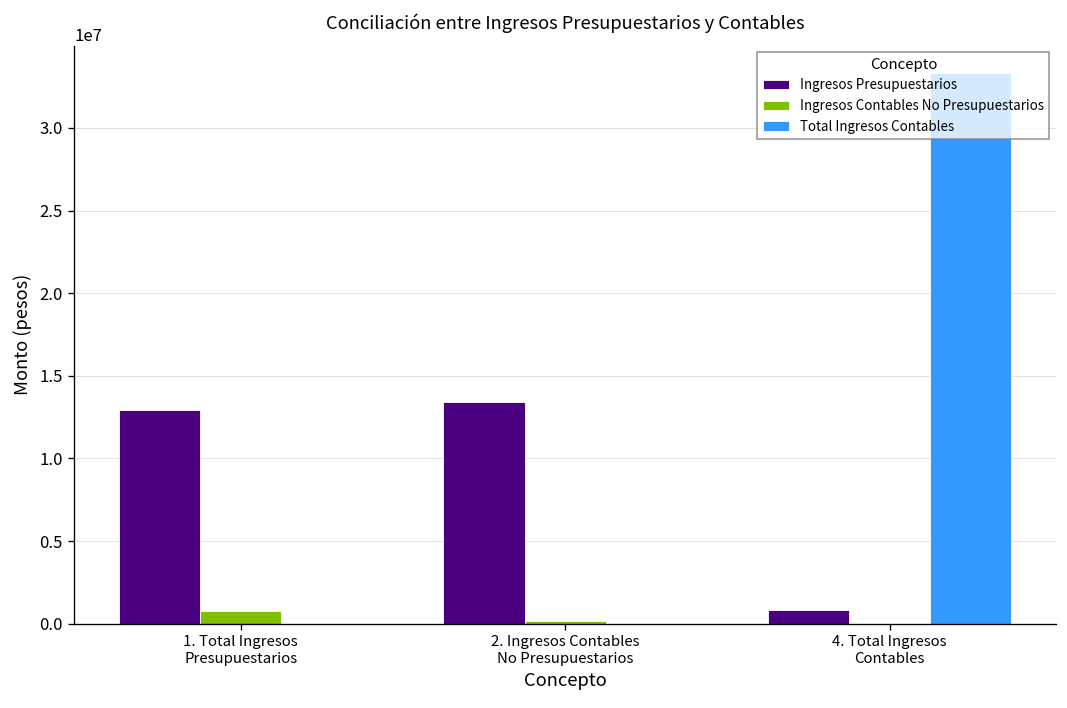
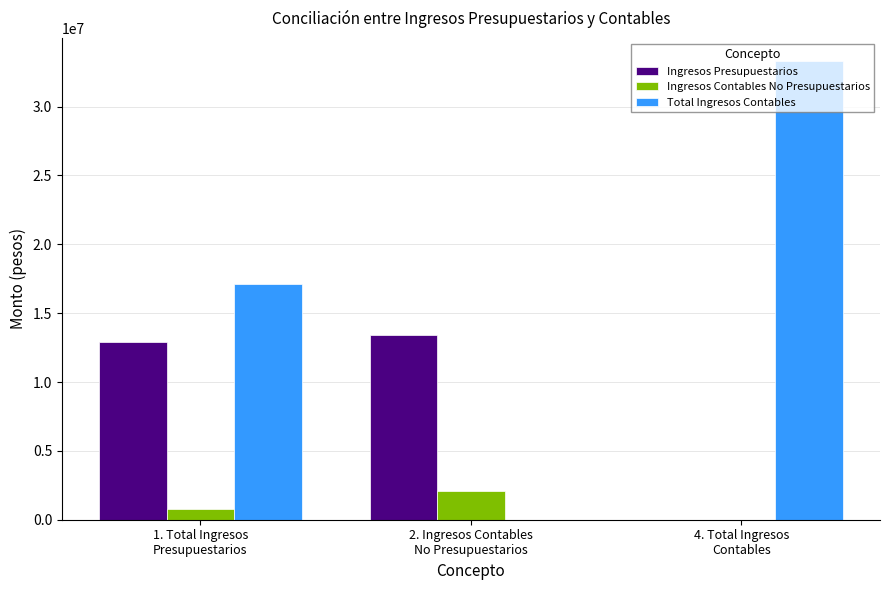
  {
    "Ingresos Presupuestarios": {
      "1. Total Ingresos Presupuestarios": 12900000,
      "2. Ingresos Contables No Presupuestarios": 13400000,
-     "4. Total Ingresos Contables": 900000
+     "4. Total Ingresos Contables": 0
    },
    "Ingresos Contables No Presupuestarios": {
      "1. Total Ingresos Presupuestarios": 800000,
-     "2. Ingresos Contables No Presupuestarios": 200000,
+     "2. Ingresos Contables No Presupuestarios": 2100000,
      "4. Total Ingresos Contables": 0
    },
    "Total Ingresos Contables": {
-     "1. Total Ingresos Presupuestarios": 0,
+     "1. Total Ingresos Presupuestarios": 17100000,
      "2. Ingresos Contables No Presupuestarios": 0
    }
  }
